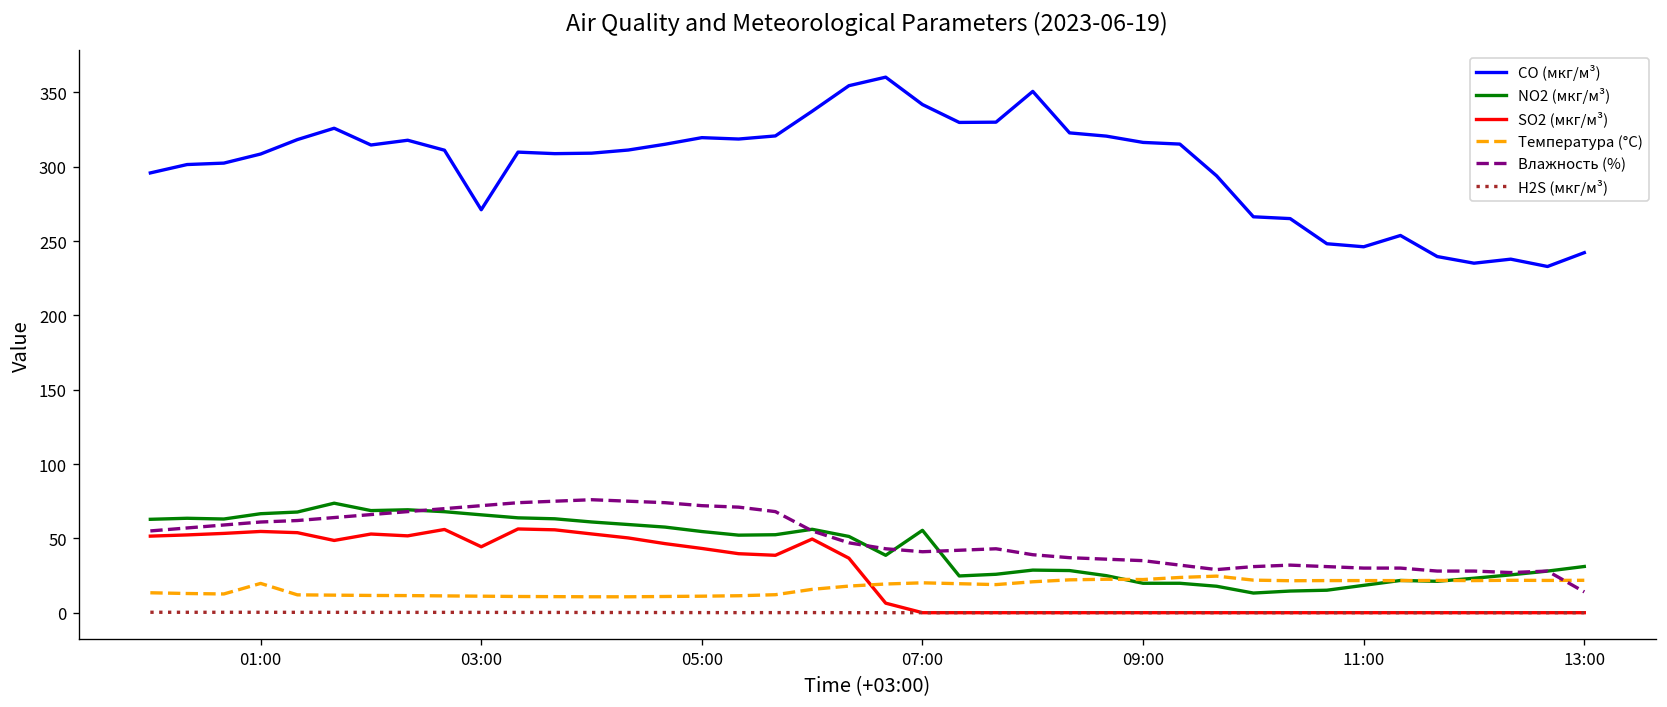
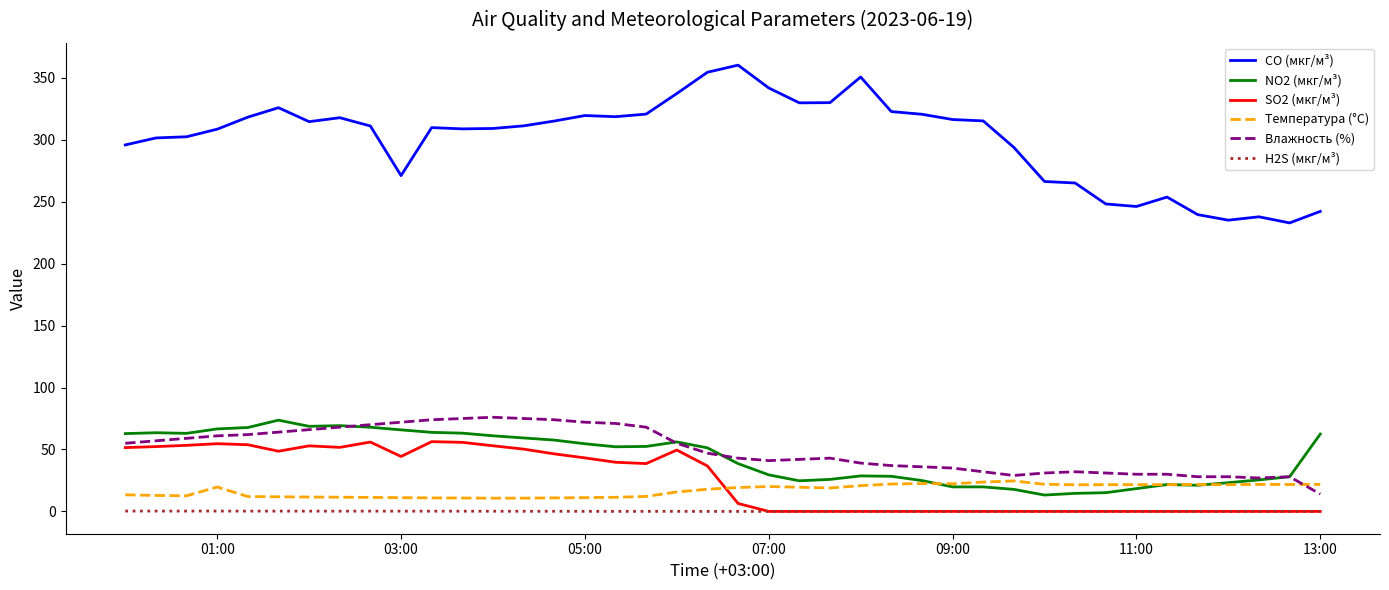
  {
    "CO (мкг/м³)": {
      "01:00": 309,
      "03:00": 271,
      "05:00": 320,
      "07:00": 342,
      "09:00": 316,
      "11:00": 246,
      "13:00": 242
    },
    "NO2 (мкг/м³)": {
      "01:00": 67,
      "03:00": 66,
      "05:00": 55,
-     "07:00": 55,
+     "07:00": 30,
      "09:00": 20,
      "11:00": 18,
-     "13:00": 31
+     "13:00": 62
    },
    "SO2 (мкг/м³)": {
      "01:00": 55,
      "03:00": 44,
      "05:00": 43
    },
    "Температура (°C)": {
      "01:00": 20,
      "03:00": 11,
      "05:00": 11,
      "07:00": 20,
      "09:00": 22,
      "11:00": 22,
      "13:00": 22
    },
    "Влажность (%)": {
      "01:00": 61,
      "03:00": 72,
      "05:00": 72,
      "07:00": 41,
      "09:00": 35,
      "11:00": 30,
      "13:00": 14
    },
    "H2S (мкг/м³)": {
      "01:00": 0,
      "03:00": 0,
      "05:00": 0
    }
  }
